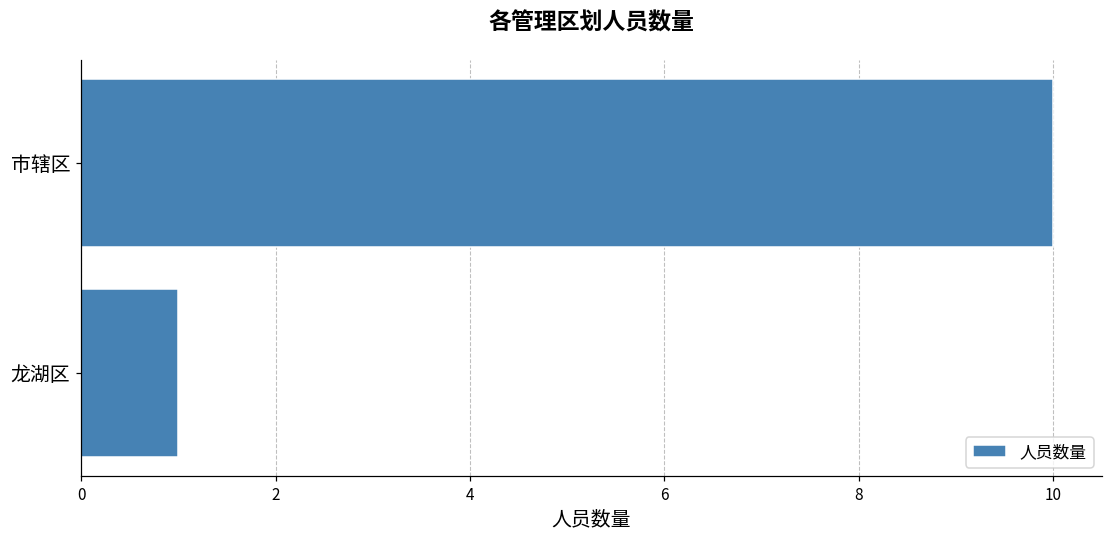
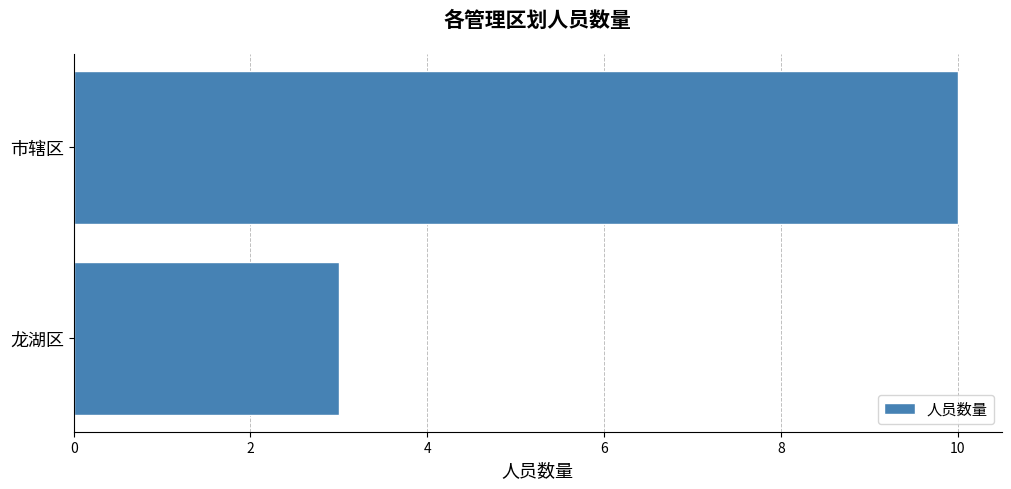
  {
    "市辖区": 10,
-   "龙湖区": 1
+   "龙湖区": 3
  }
